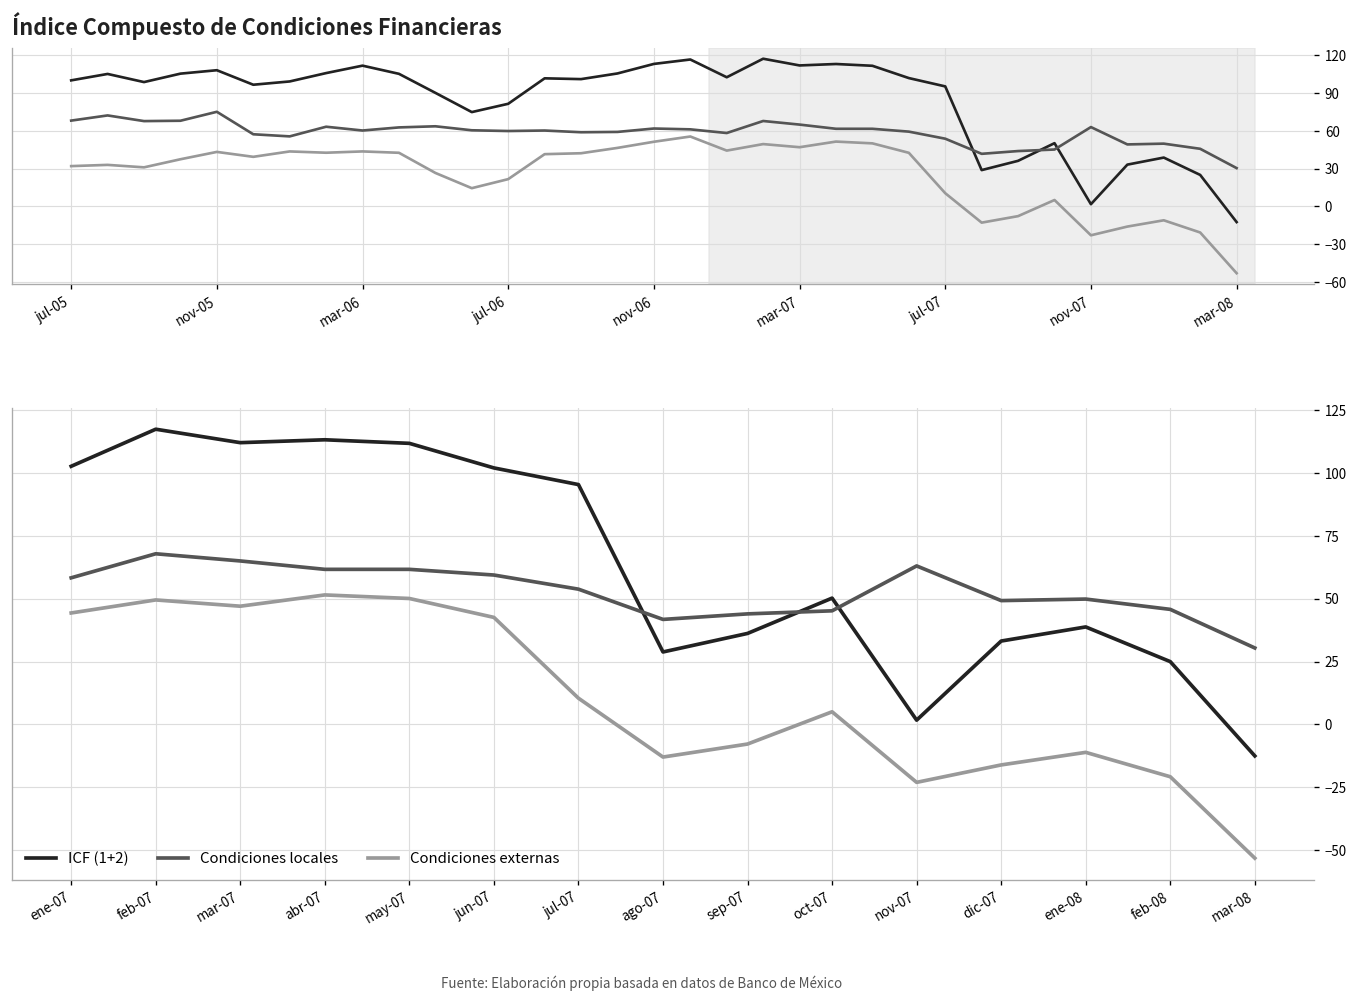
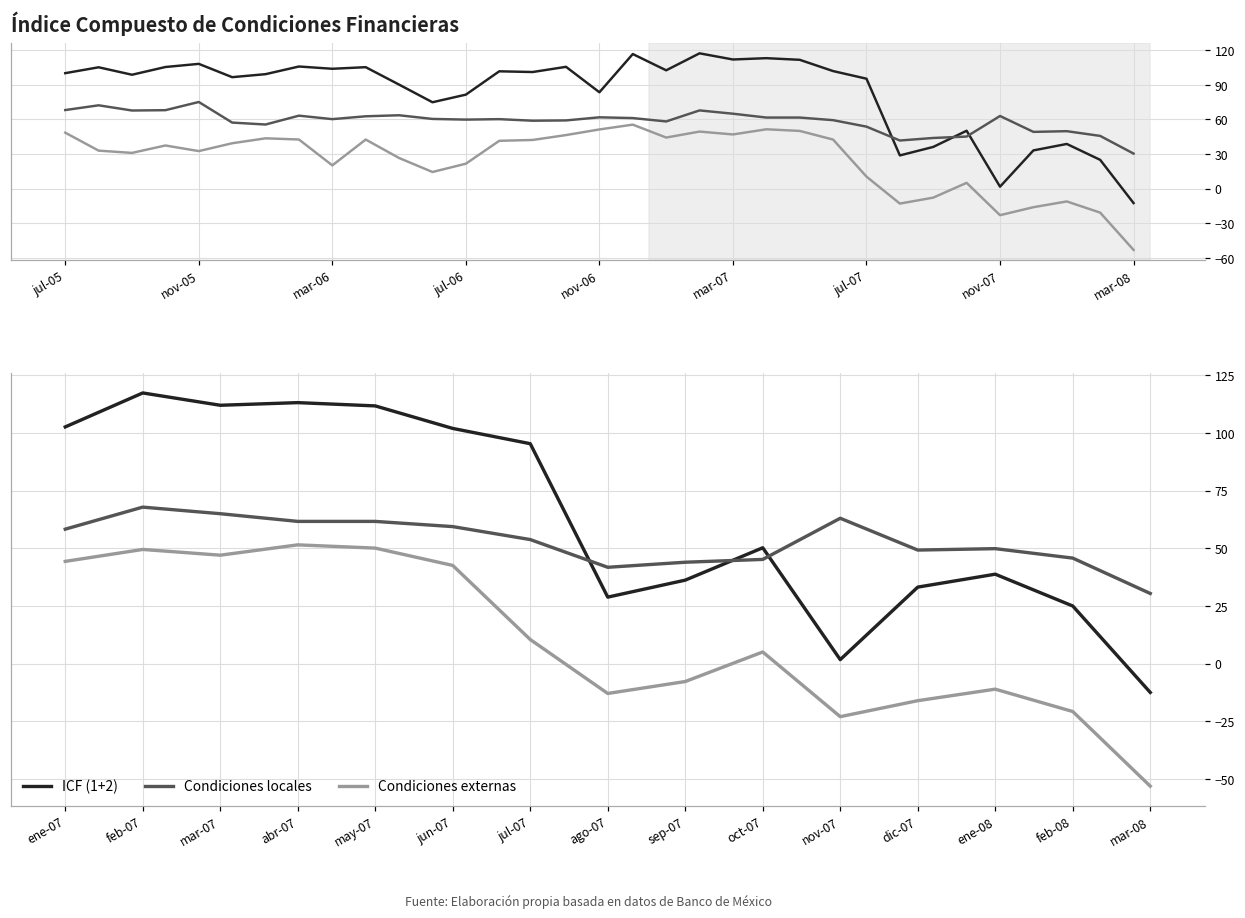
  {
    "Índice Compuesto de Condiciones Financieras": {
      "ICF (1+2)": {
        "jul-05": 100,
        "nov-05": 108,
-       "mar-06": 112,
+       "mar-06": 104,
        "jul-06": 82,
-       "nov-06": 113,
+       "nov-06": 84,
        "mar-07": 112,
        "jul-07": 95,
        "nov-07": 2,
        "mar-08": -12
      },
      "Condiciones locales": {
        "jul-05": 68,
        "nov-05": 75,
        "mar-06": 60,
        "jul-06": 60,
        "nov-06": 62,
        "mar-07": 65,
        "jul-07": 54,
        "nov-07": 63,
        "mar-08": 30
      },
      "Condiciones externas": {
-       "jul-05": 32,
-       "nov-05": 43,
-       "mar-06": 44,
+       "jul-05": 49,
+       "nov-05": 33,
+       "mar-06": 20,
        "jul-06": 22,
        "nov-06": 51,
        "mar-07": 47,
        "jul-07": 10,
        "nov-07": -23,
        "mar-08": -53
      }
    }
  }
